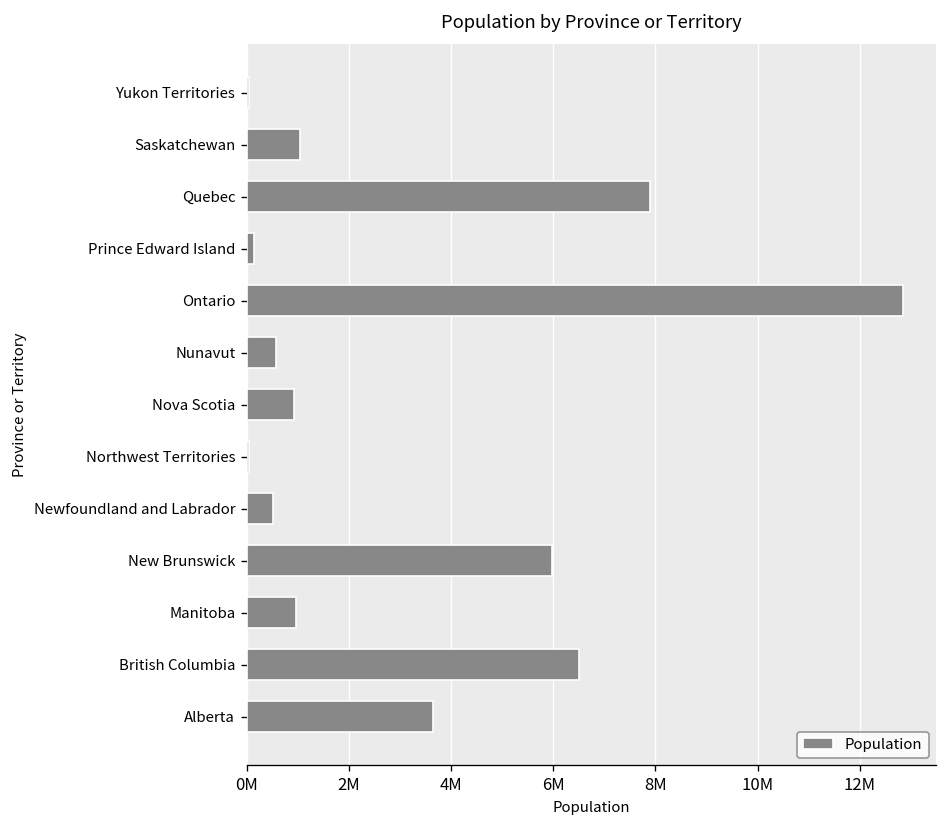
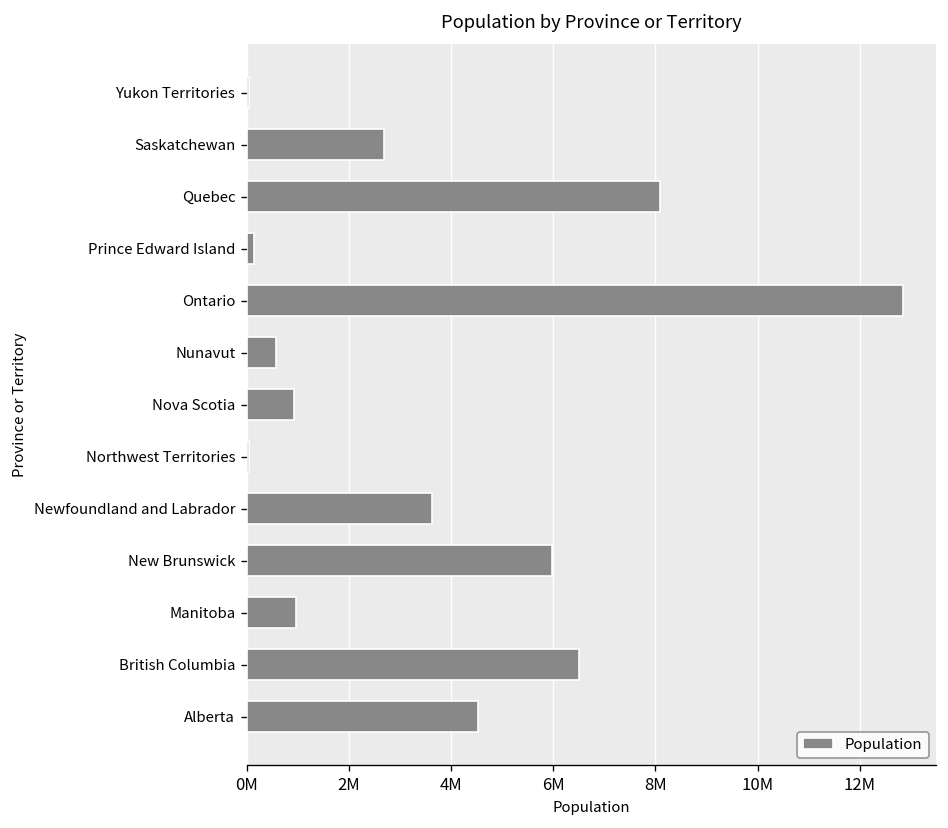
  {
-   "Saskatchewan": 1000000,
-   "Quebec": 7900000,
+   "Saskatchewan": 2700000,
+   "Quebec": 8100000,
    "Prince Edward Island": 100000,
    "Ontario": 12900000,
    "Nunavut": 600000,
    "Nova Scotia": 900000,
-   "Newfoundland and Labrador": 500000,
+   "Newfoundland and Labrador": 3600000,
    "New Brunswick": 6000000,
    "Manitoba": 1000000,
    "British Columbia": 6500000,
-   "Alberta": 3600000
+   "Alberta": 4500000
  }
